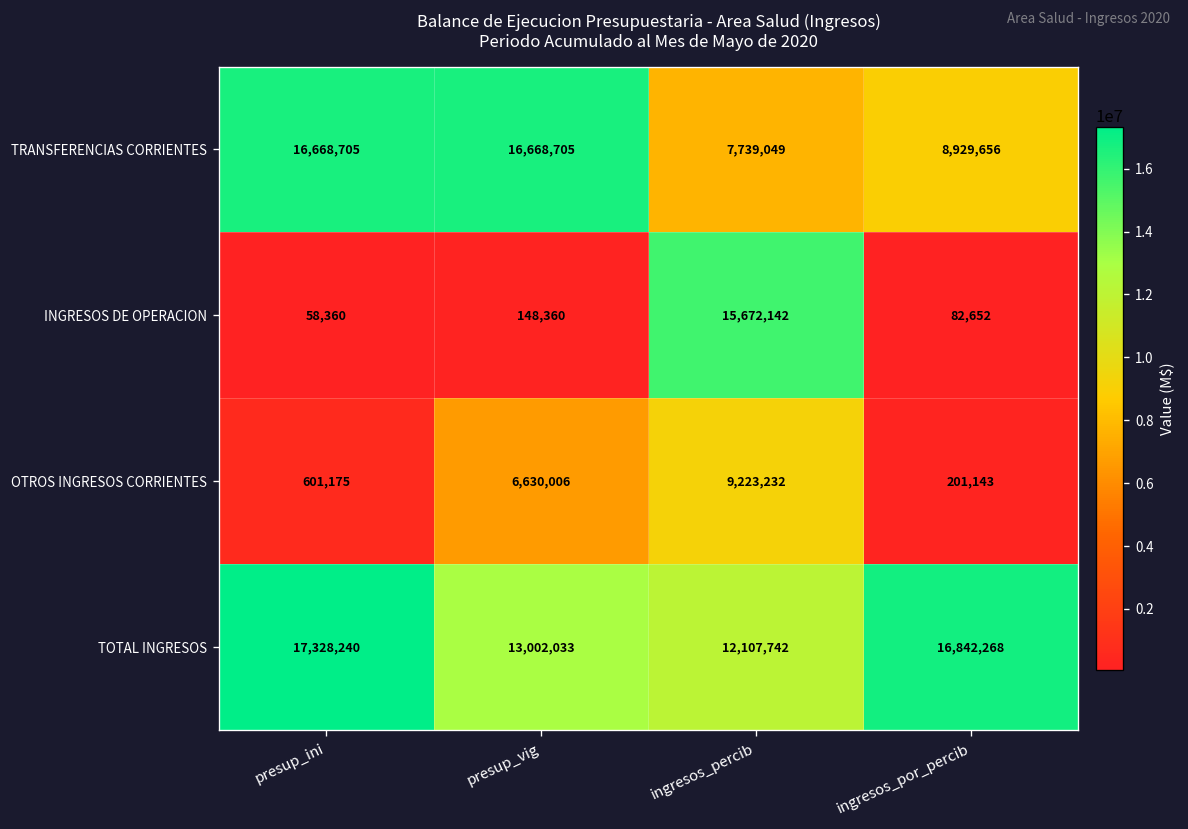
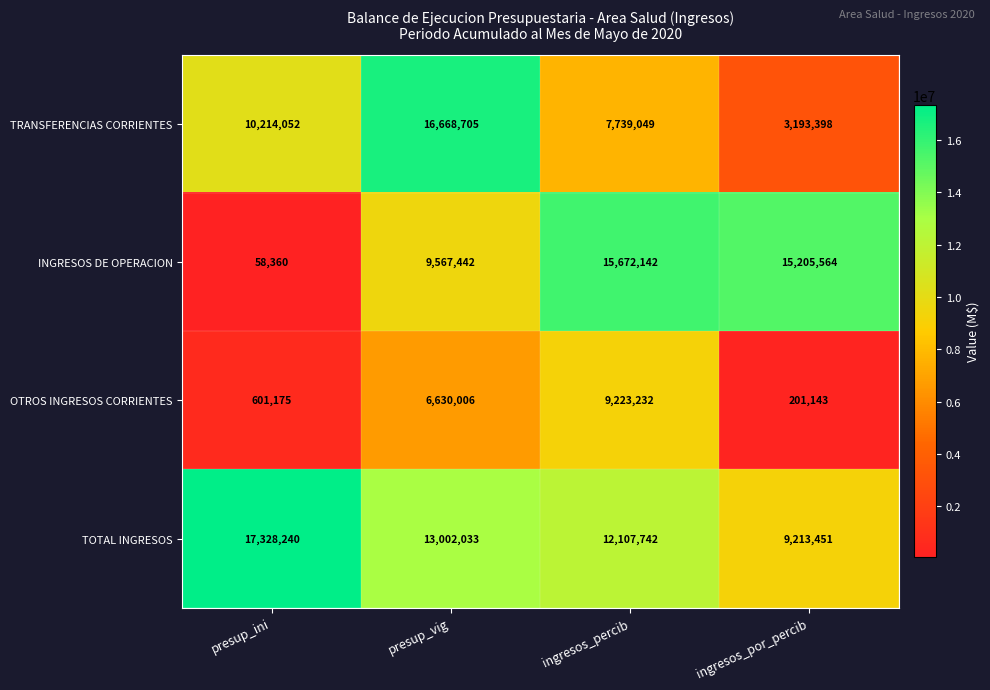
  {
    "TRANSFERENCIAS CORRIENTES": {
-     "presup_ini": "16,668,705",
+     "presup_ini": "10,214,052",
      "presup_vig": "16,668,705",
      "ingresos_percib": "7,739,049",
-     "ingresos_por_percib": "8,929,656"
+     "ingresos_por_percib": "3,193,398"
    },
    "INGRESOS DE OPERACION": {
      "presup_ini": "58,360",
-     "presup_vig": "148,360",
+     "presup_vig": "9,567,442",
      "ingresos_percib": "15,672,142",
-     "ingresos_por_percib": "82,652"
+     "ingresos_por_percib": "15,205,564"
    },
    "OTROS INGRESOS CORRIENTES": {
      "presup_ini": "601,175",
      "presup_vig": "6,630,006",
      "ingresos_percib": "9,223,232",
      "ingresos_por_percib": "201,143"
    },
    "TOTAL INGRESOS": {
      "presup_ini": "17,328,240",
      "presup_vig": "13,002,033",
      "ingresos_percib": "12,107,742",
-     "ingresos_por_percib": "16,842,268"
+     "ingresos_por_percib": "9,213,451"
    }
  }
